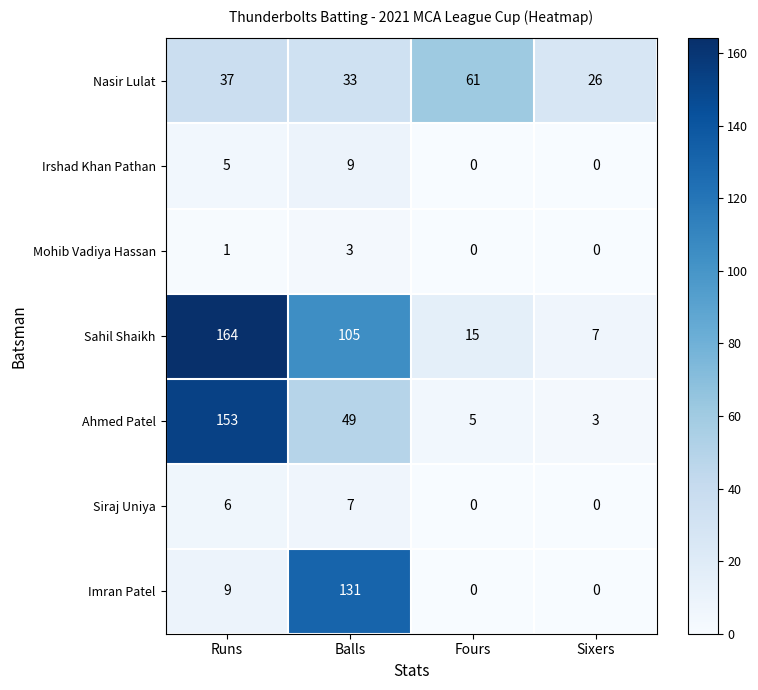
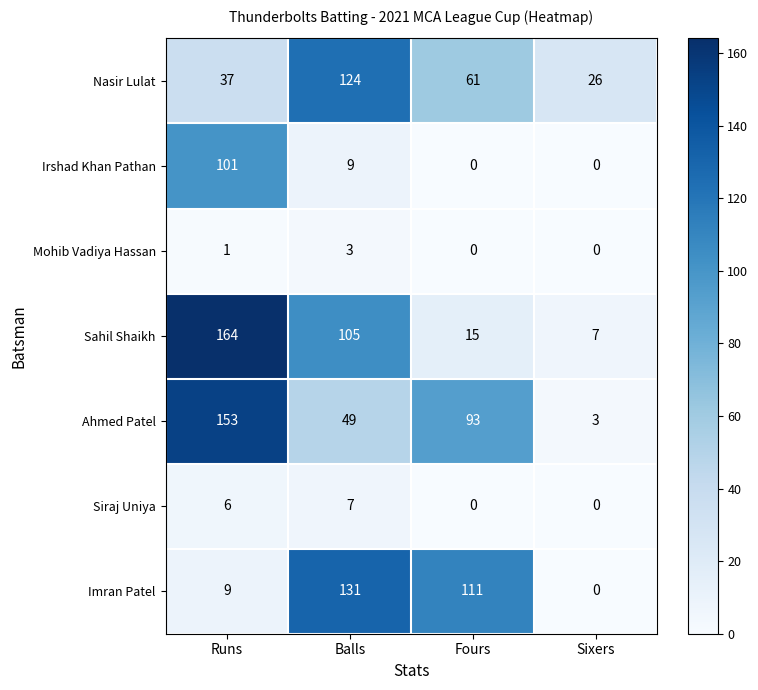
  {
    "Nasir Lulat": {
      "Runs": 37,
-     "Balls": 33,
+     "Balls": 124,
      "Fours": 61,
      "Sixers": 26
    },
    "Irshad Khan Pathan": {
-     "Runs": 5,
+     "Runs": 101,
      "Balls": 9,
      "Fours": 0,
      "Sixers": 0
    },
    "Mohib Vadiya Hassan": {
      "Runs": 1,
      "Balls": 3,
      "Fours": 0,
      "Sixers": 0
    },
    "Sahil Shaikh": {
      "Runs": 164,
      "Balls": 105,
      "Fours": 15,
      "Sixers": 7
    },
    "Ahmed Patel": {
      "Runs": 153,
      "Balls": 49,
-     "Fours": 5,
+     "Fours": 93,
      "Sixers": 3
    },
    "Siraj Uniya": {
      "Runs": 6,
      "Balls": 7,
      "Fours": 0,
      "Sixers": 0
    },
    "Imran Patel": {
      "Runs": 9,
      "Balls": 131,
-     "Fours": 0,
+     "Fours": 111,
      "Sixers": 0
    }
  }
